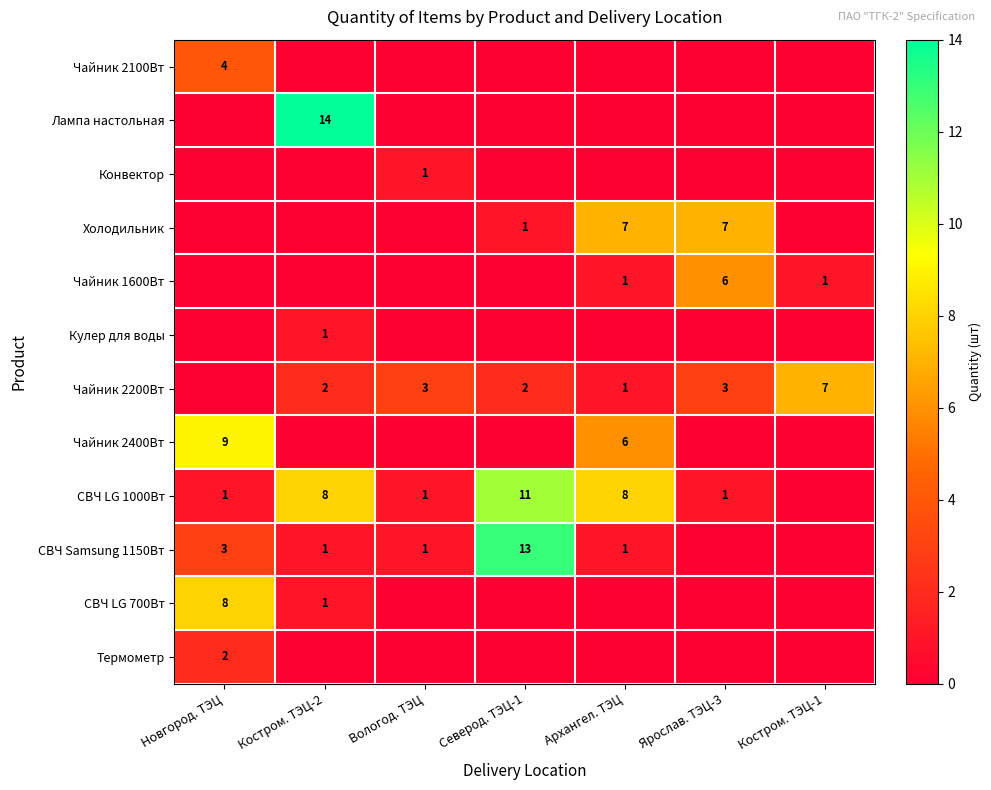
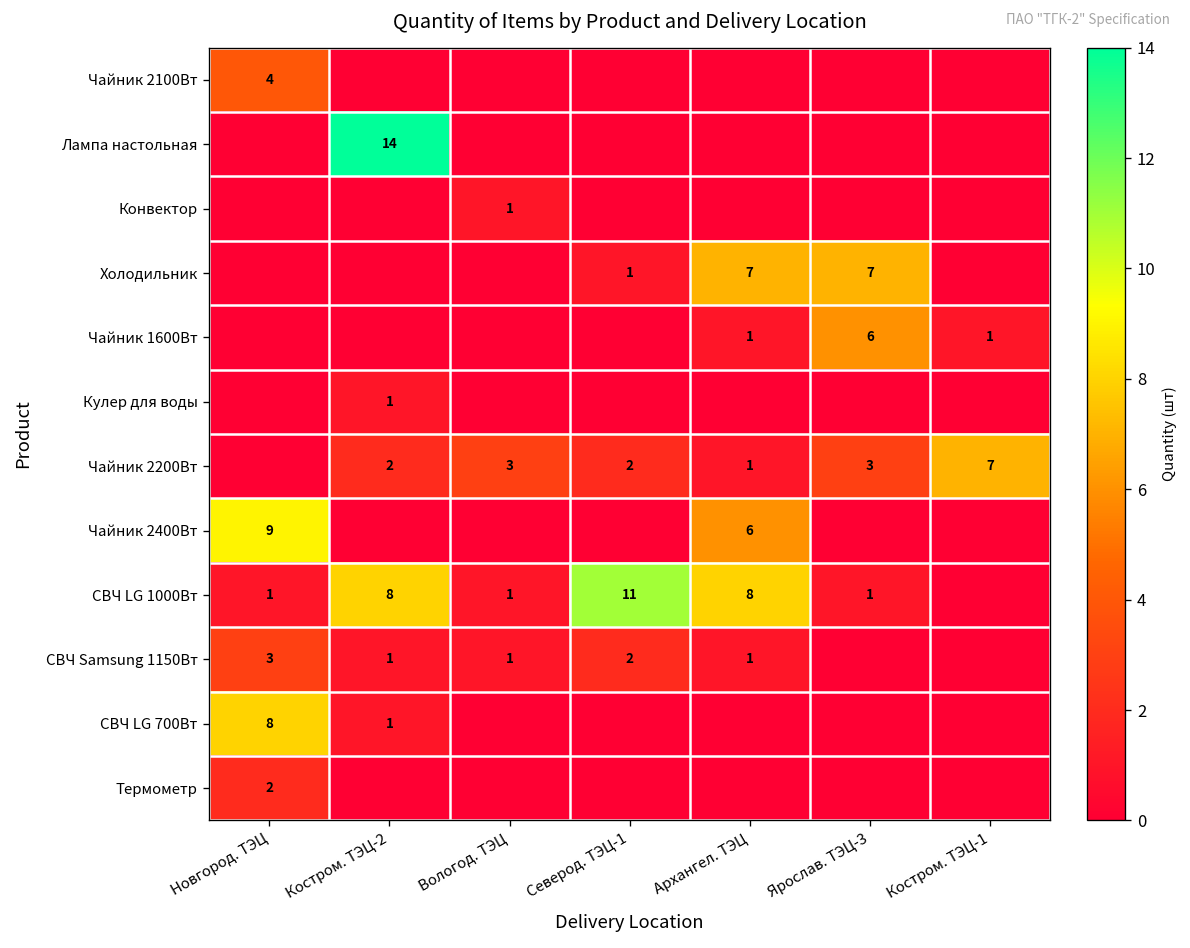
  {
    "Чайник 2100Вт": {
      "Новгород. ТЭЦ": 4
    },
    "Лампа настольная": {
      "Костром. ТЭЦ-2": 14
    },
    "Конвектор": {
      "Вологод. ТЭЦ": 1
    },
    "Холодильник": {
      "Северод. ТЭЦ-1": 1,
      "Архангел. ТЭЦ": 7,
      "Ярослав. ТЭЦ-3": 7
    },
    "Чайник 1600Вт": {
      "Архангел. ТЭЦ": 1,
      "Ярослав. ТЭЦ-3": 6,
      "Костром. ТЭЦ-1": 1
    },
    "Кулер для воды": {
      "Костром. ТЭЦ-2": 1
    },
    "Чайник 2200Вт": {
      "Костром. ТЭЦ-2": 2,
      "Вологод. ТЭЦ": 3,
      "Северод. ТЭЦ-1": 2,
      "Архангел. ТЭЦ": 1,
      "Ярослав. ТЭЦ-3": 3,
      "Костром. ТЭЦ-1": 7
    },
    "Чайник 2400Вт": {
      "Новгород. ТЭЦ": 9,
      "Архангел. ТЭЦ": 6
    },
    "СВЧ LG 1000Вт": {
      "Новгород. ТЭЦ": 1,
      "Костром. ТЭЦ-2": 8,
      "Вологод. ТЭЦ": 1,
      "Северод. ТЭЦ-1": 11,
      "Архангел. ТЭЦ": 8,
      "Ярослав. ТЭЦ-3": 1
    },
    "СВЧ Samsung 1150Вт": {
      "Новгород. ТЭЦ": 3,
      "Костром. ТЭЦ-2": 1,
      "Вологод. ТЭЦ": 1,
-     "Северод. ТЭЦ-1": 13,
+     "Северод. ТЭЦ-1": 2,
      "Архангел. ТЭЦ": 1
    },
    "СВЧ LG 700Вт": {
      "Новгород. ТЭЦ": 8,
      "Костром. ТЭЦ-2": 1
    },
    "Термометр": {
      "Новгород. ТЭЦ": 2
    }
  }
